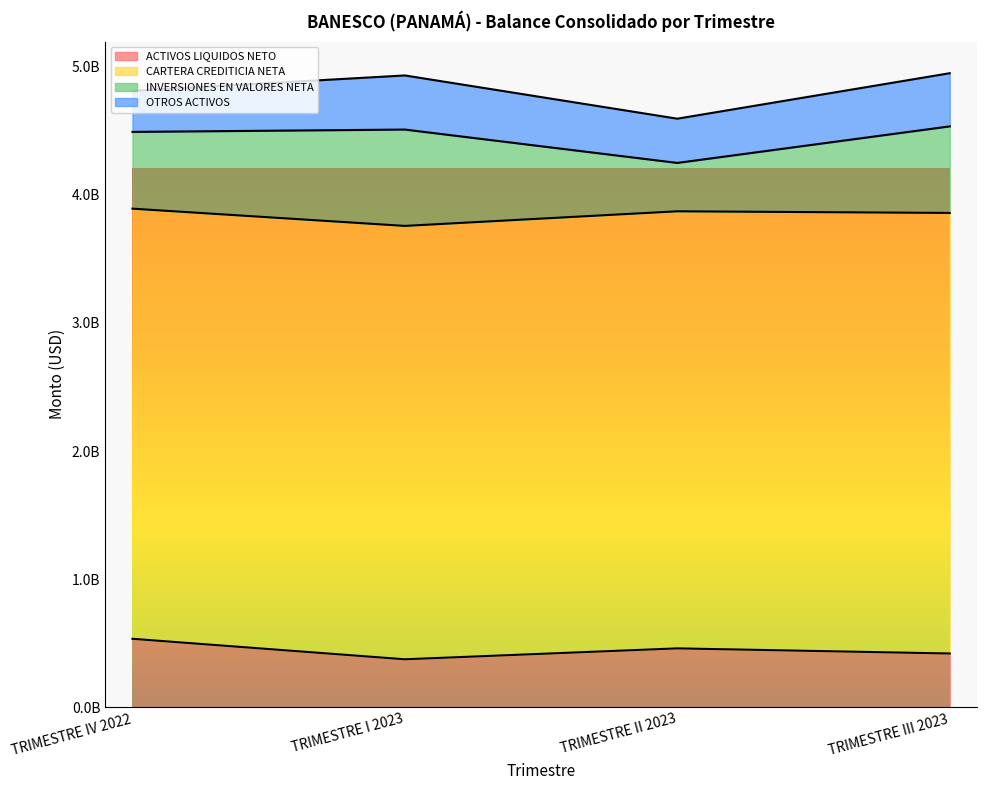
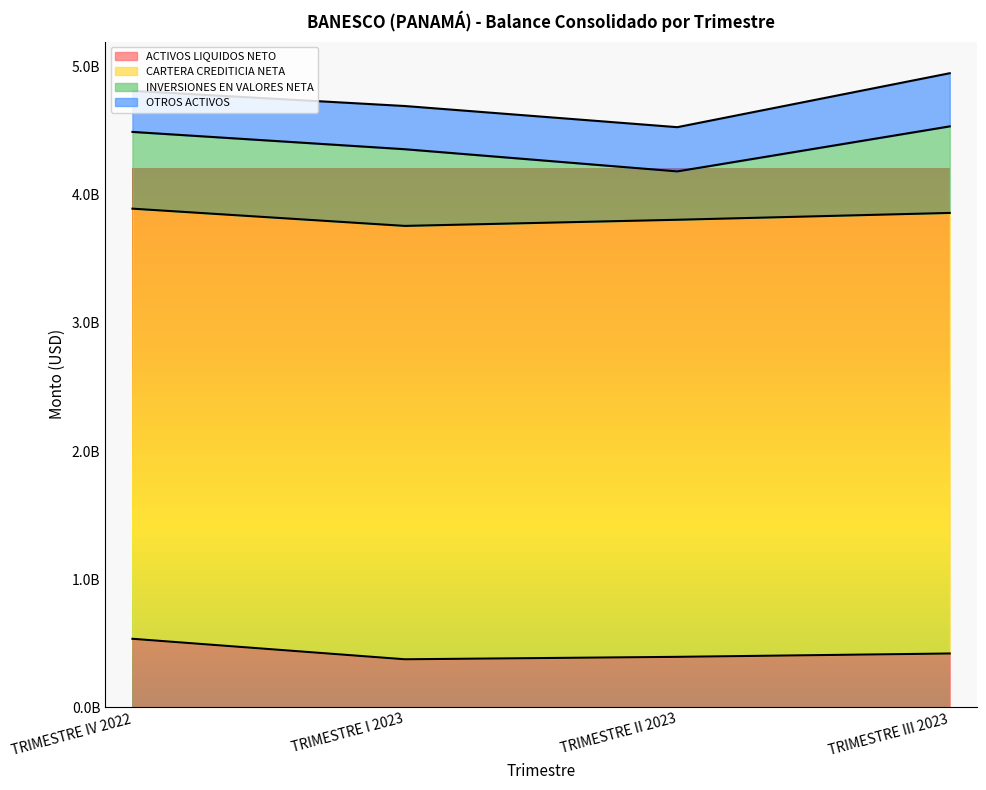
  {
    "ACTIVOS LIQUIDOS NETO": {
      "TRIMESTRE IV 2022": 530000000,
      "TRIMESTRE I 2023": 370000000,
-     "TRIMESTRE II 2023": 460000000,
+     "TRIMESTRE II 2023": 390000000,
      "TRIMESTRE III 2023": 420000000
    },
    "CARTERA CREDITICIA NETA": {
      "TRIMESTRE IV 2022": 3360000000,
      "TRIMESTRE I 2023": 3380000000,
      "TRIMESTRE II 2023": 3410000000,
      "TRIMESTRE III 2023": 3440000000
    },
    "INVERSIONES EN VALORES NETA": {
      "TRIMESTRE IV 2022": 600000000,
-     "TRIMESTRE I 2023": 750000000,
+     "TRIMESTRE I 2023": 600000000,
      "TRIMESTRE II 2023": 380000000,
      "TRIMESTRE III 2023": 680000000
    },
    "OTROS ACTIVOS": {
-     "TRIMESTRE I 2023": 420000000,
+     "TRIMESTRE I 2023": 340000000,
      "TRIMESTRE II 2023": 350000000,
      "TRIMESTRE III 2023": 410000000
    }
  }
